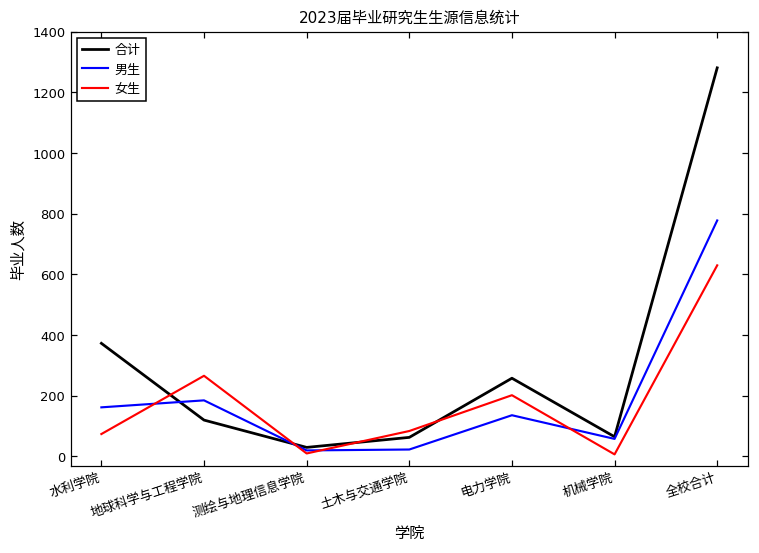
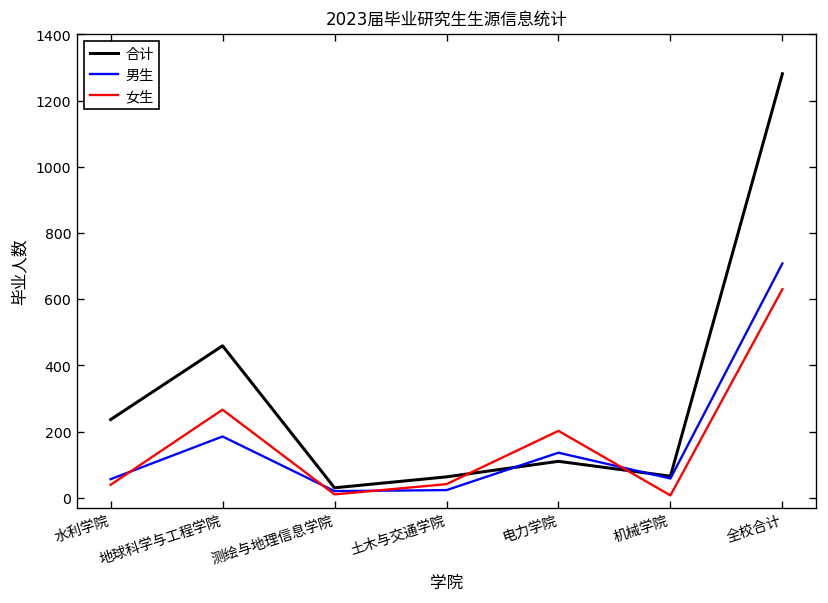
  {
    "合计": {
-     "水利学院": 370,
-     "地球科学与工程学院": 120,
+     "水利学院": 240,
+     "地球科学与工程学院": 460,
      "测绘与地理信息学院": 30,
      "土木与交通学院": 60,
-     "电力学院": 260,
+     "电力学院": 110,
      "全校合计": 1280
    },
    "男生": {
-     "水利学院": 160,
+     "水利学院": 60,
      "地球科学与工程学院": 190,
      "测绘与地理信息学院": 20,
      "土木与交通学院": 20,
      "电力学院": 140,
-     "全校合计": 780
+     "全校合计": 710
    },
    "女生": {
-     "水利学院": 70,
+     "水利学院": 40,
      "地球科学与工程学院": 270,
      "测绘与地理信息学院": 10,
-     "土木与交通学院": 80,
+     "土木与交通学院": 40,
      "电力学院": 200,
      "机械学院": 10,
      "全校合计": 630
    }
  }
